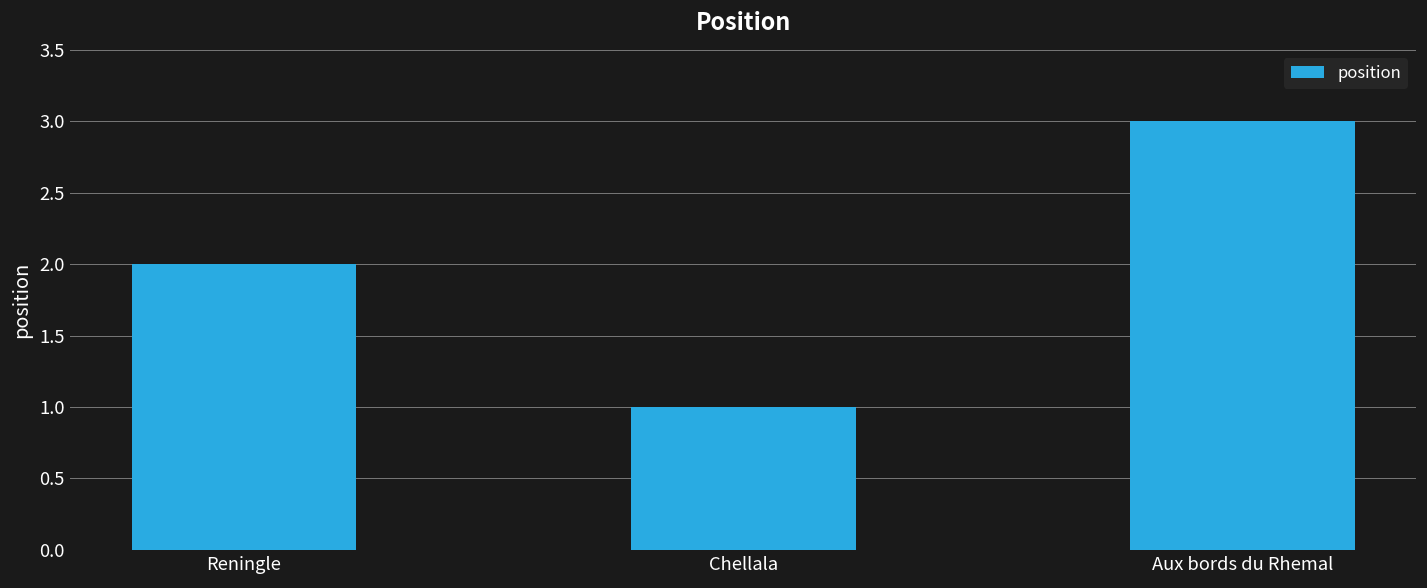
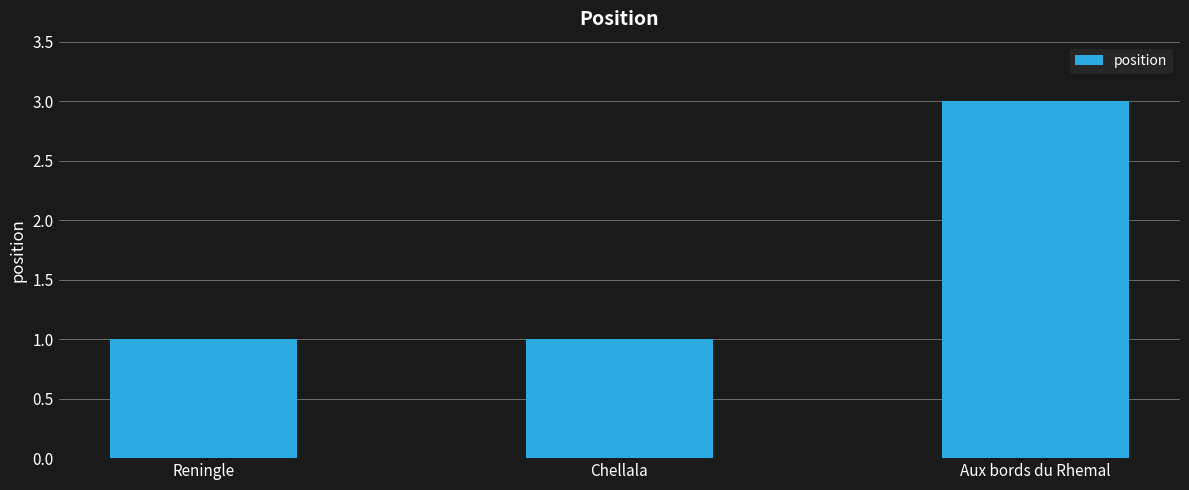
  {
-   "Reningle": 2,
+   "Reningle": 1,
    "Chellala": 1,
    "Aux bords du Rhemal": 3
  }
